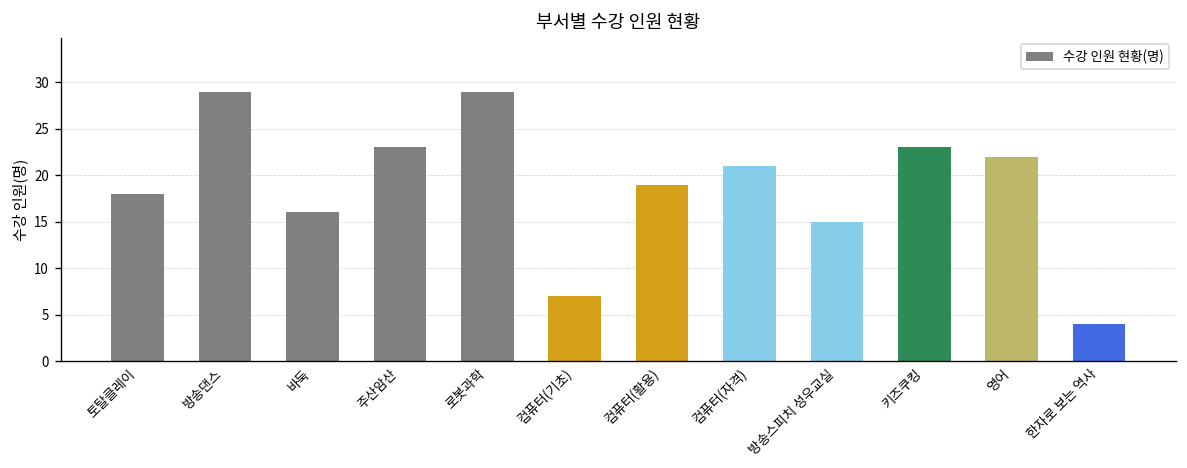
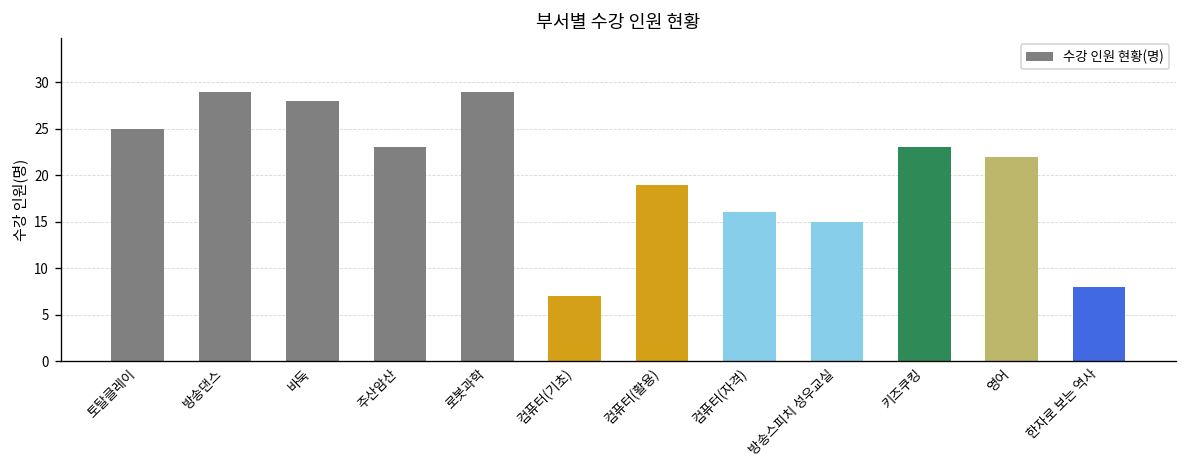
  {
-   "토탈클레이": 18,
+   "토탈클레이": 25,
    "방송댄스": 29,
-   "바둑": 16,
+   "바둑": 28,
    "주산암산": 23,
    "로봇과학": 29,
    "컴퓨터(기초)": 7,
    "컴퓨터(활용)": 19,
-   "컴퓨터(자격)": 21,
+   "컴퓨터(자격)": 16,
    "방송스피치 성우교실": 15,
    "키즈쿠킹": 23,
    "영어": 22,
-   "한자로 보는 역사": 4
+   "한자로 보는 역사": 8
  }
